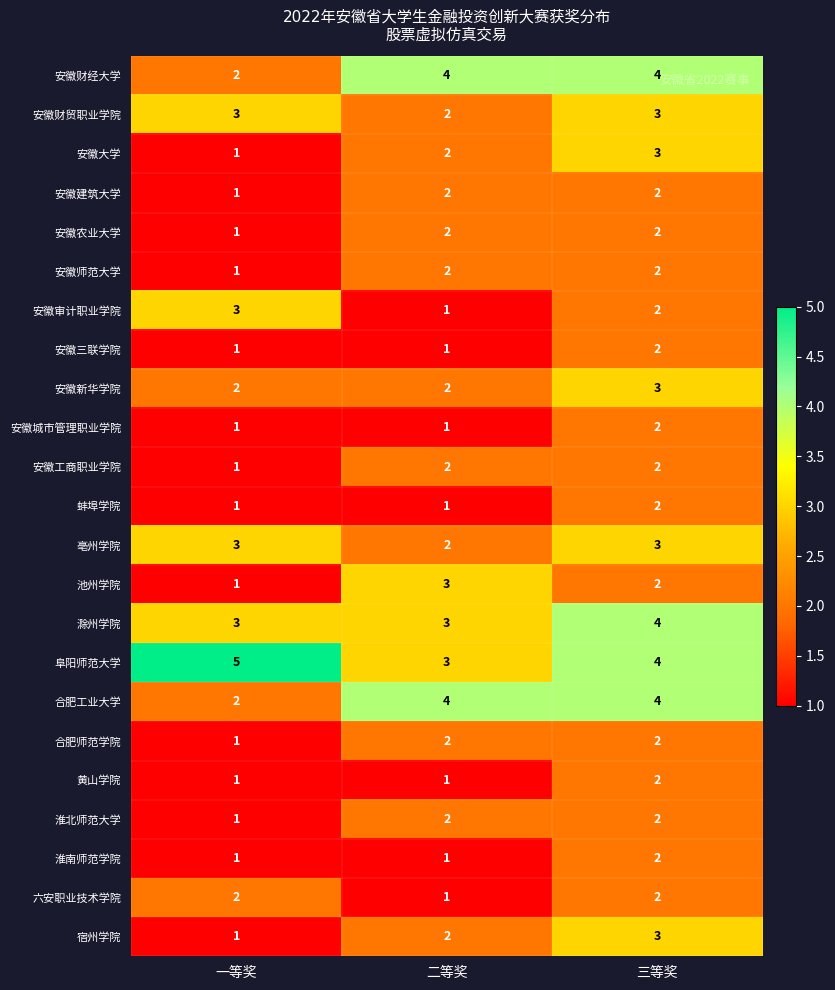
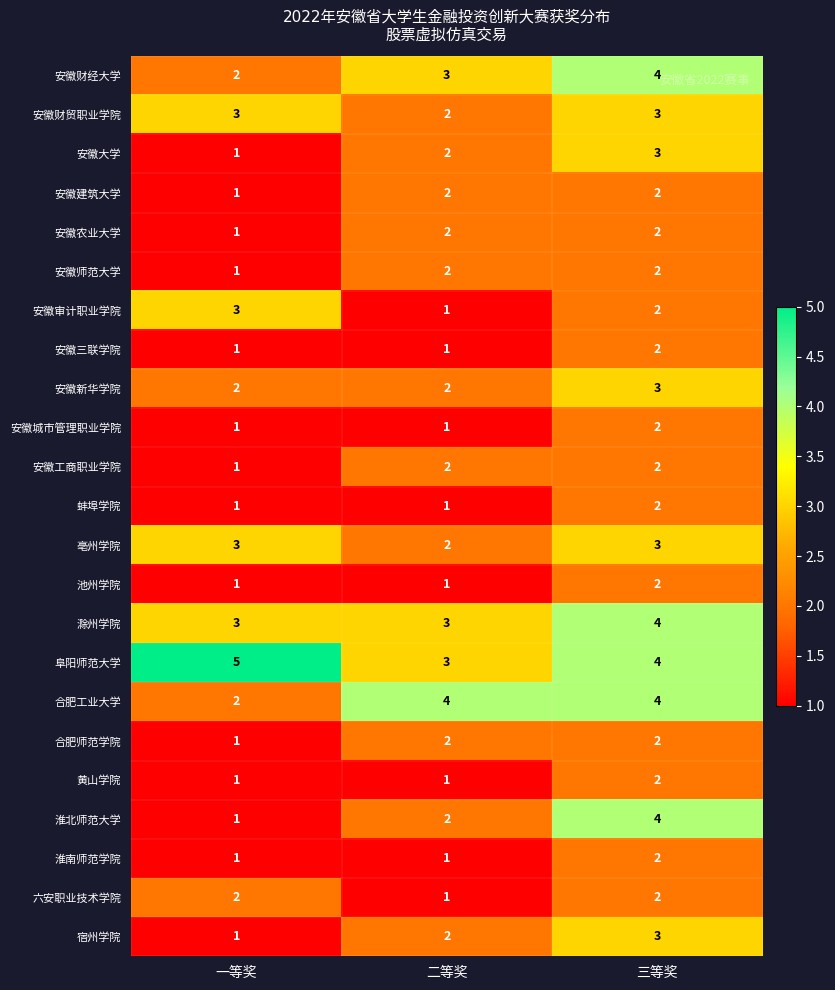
  {
    "安徽财经大学": {
      "一等奖": 2,
-     "二等奖": 4
+     "二等奖": 3
    },
    "安徽财贸职业学院": {
      "一等奖": 3,
      "二等奖": 2,
      "三等奖": 3
    },
    "安徽大学": {
      "一等奖": 1,
      "二等奖": 2,
      "三等奖": 3
    },
    "安徽建筑大学": {
      "一等奖": 1,
      "二等奖": 2,
      "三等奖": 2
    },
    "安徽农业大学": {
      "一等奖": 1,
      "二等奖": 2,
      "三等奖": 2
    },
    "安徽师范大学": {
      "一等奖": 1,
      "二等奖": 2,
      "三等奖": 2
    },
    "安徽审计职业学院": {
      "一等奖": 3,
      "二等奖": 1,
      "三等奖": 2
    },
    "安徽三联学院": {
      "一等奖": 1,
      "二等奖": 1,
      "三等奖": 2
    },
    "安徽新华学院": {
      "一等奖": 2,
      "二等奖": 2,
      "三等奖": 3
    },
    "安徽城市管理职业学院": {
      "一等奖": 1,
      "二等奖": 1,
      "三等奖": 2
    },
    "安徽工商职业学院": {
      "一等奖": 1,
      "二等奖": 2,
      "三等奖": 2
    },
    "蚌埠学院": {
      "一等奖": 1,
      "二等奖": 1,
      "三等奖": 2
    },
    "亳州学院": {
      "一等奖": 3,
      "二等奖": 2,
      "三等奖": 3
    },
    "池州学院": {
      "一等奖": 1,
-     "二等奖": 3,
+     "二等奖": 1,
      "三等奖": 2
    },
    "滁州学院": {
      "一等奖": 3,
      "二等奖": 3,
      "三等奖": 4
    },
    "阜阳师范大学": {
      "一等奖": 5,
      "二等奖": 3,
      "三等奖": 4
    },
    "合肥工业大学": {
      "一等奖": 2,
      "二等奖": 4,
      "三等奖": 4
    },
    "合肥师范学院": {
      "一等奖": 1,
      "二等奖": 2,
      "三等奖": 2
    },
    "黄山学院": {
      "一等奖": 1,
      "二等奖": 1,
      "三等奖": 2
    },
    "淮北师范大学": {
      "一等奖": 1,
      "二等奖": 2,
-     "三等奖": 2
+     "三等奖": 4
    },
    "淮南师范学院": {
      "一等奖": 1,
      "二等奖": 1,
      "三等奖": 2
    },
    "六安职业技术学院": {
      "一等奖": 2,
      "二等奖": 1,
      "三等奖": 2
    },
    "宿州学院": {
      "一等奖": 1,
      "二等奖": 2,
      "三等奖": 3
    }
  }
